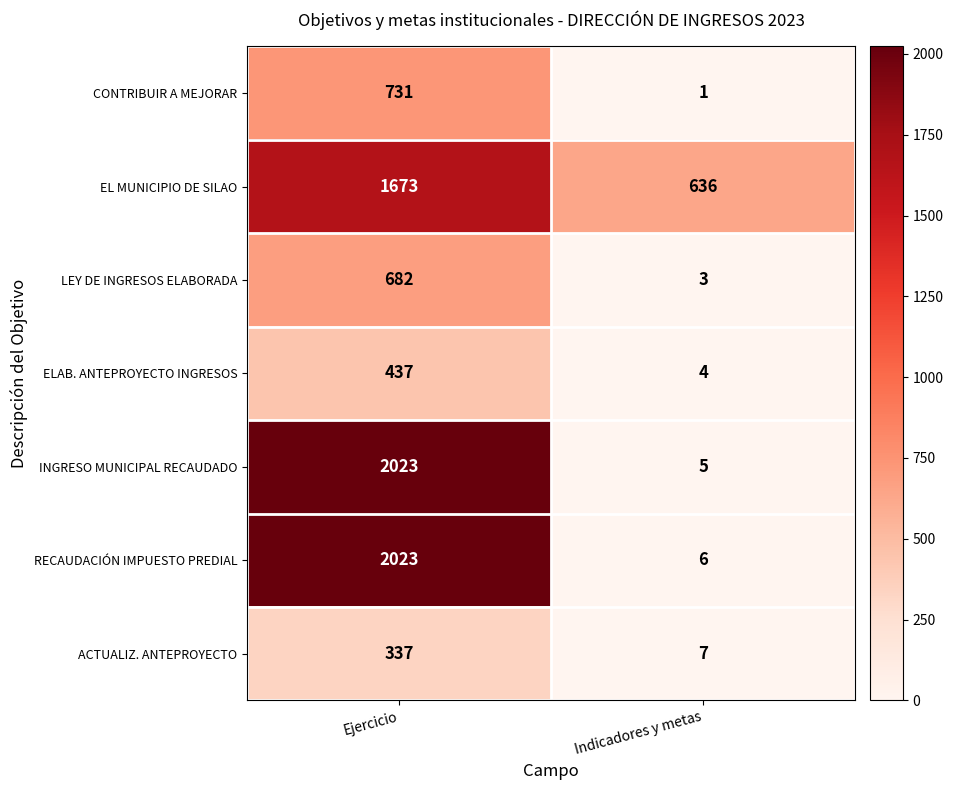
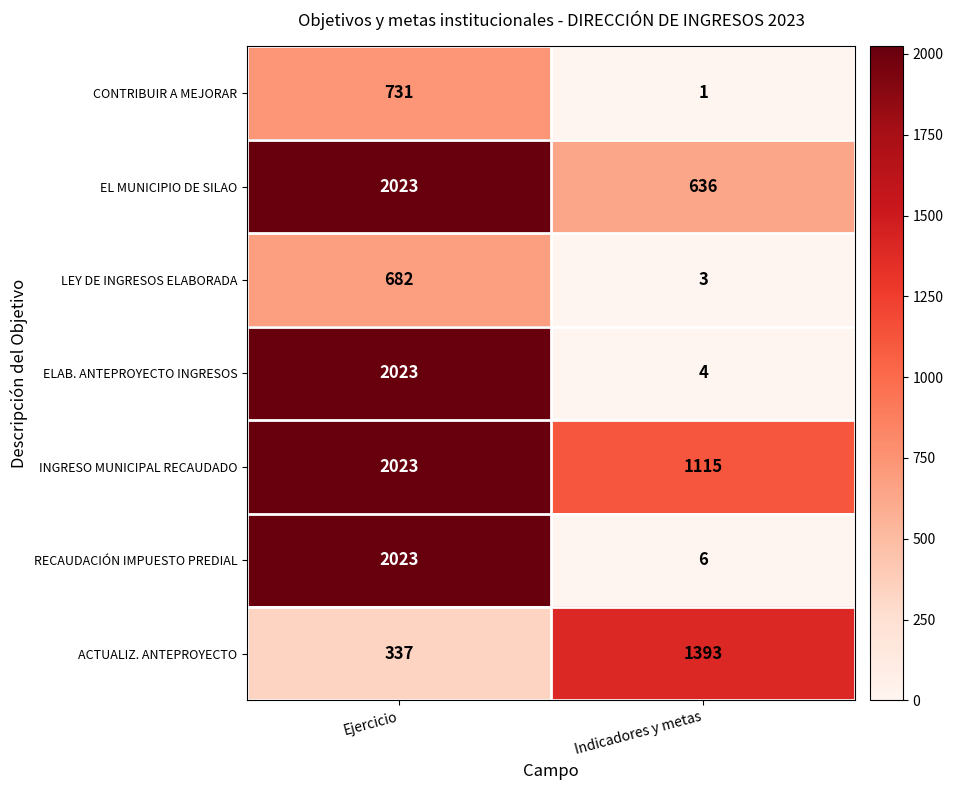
  {
    "CONTRIBUIR A MEJORAR": {
      "Ejercicio": 731,
      "Indicadores y metas": 1
    },
    "EL MUNICIPIO DE SILAO": {
-     "Ejercicio": 1673,
+     "Ejercicio": 2023,
      "Indicadores y metas": 636
    },
    "LEY DE INGRESOS ELABORADA": {
      "Ejercicio": 682,
      "Indicadores y metas": 3
    },
    "ELAB. ANTEPROYECTO INGRESOS": {
-     "Ejercicio": 437,
+     "Ejercicio": 2023,
      "Indicadores y metas": 4
    },
    "INGRESO MUNICIPAL RECAUDADO": {
      "Ejercicio": 2023,
-     "Indicadores y metas": 5
+     "Indicadores y metas": 1115
    },
    "RECAUDACIÓN IMPUESTO PREDIAL": {
      "Ejercicio": 2023,
      "Indicadores y metas": 6
    },
    "ACTUALIZ. ANTEPROYECTO": {
      "Ejercicio": 337,
-     "Indicadores y metas": 7
+     "Indicadores y metas": 1393
    }
  }
